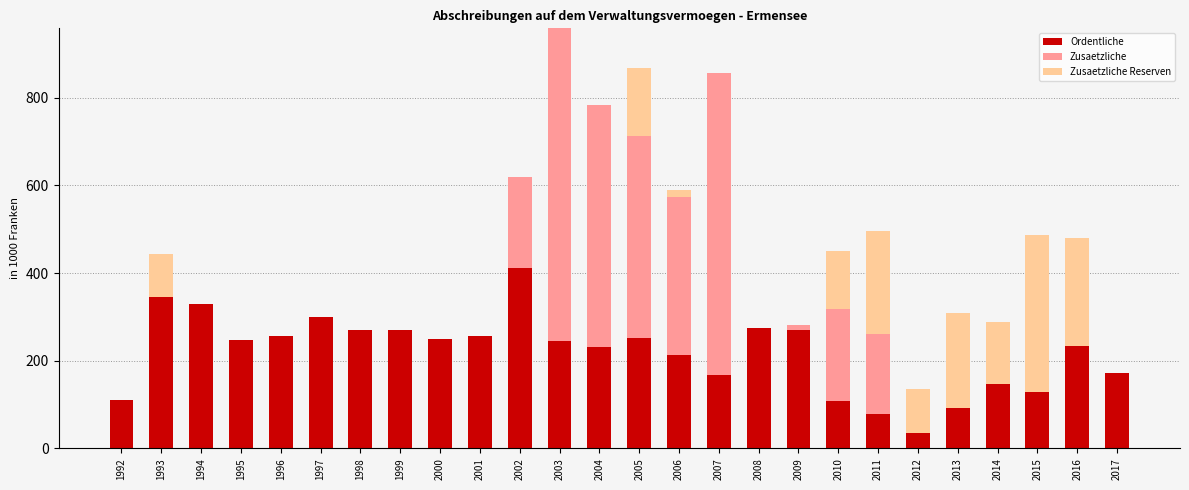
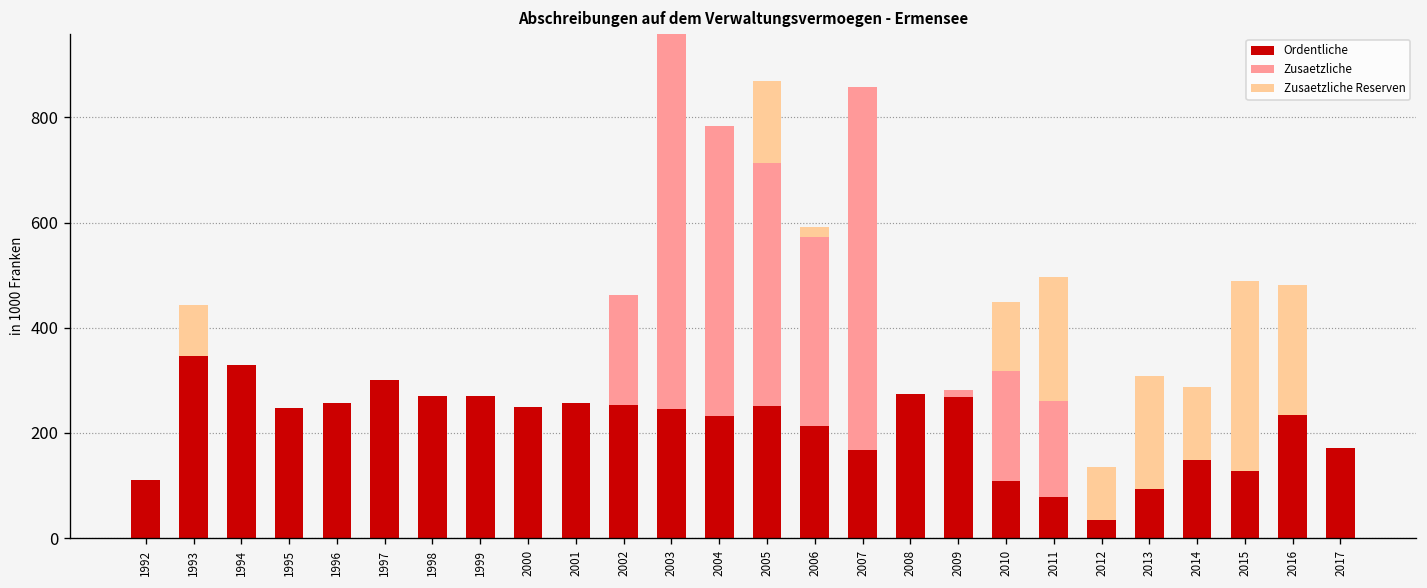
  {
    "Ordentliche": {
      "1992": 110,
      "1993": 350,
      "1994": 330,
      "1995": 250,
      "1996": 260,
      "1997": 300,
      "1998": 270,
      "1999": 270,
      "2000": 250,
      "2001": 260,
-     "2002": 410,
+     "2002": 250,
      "2003": 250,
      "2004": 230,
      "2005": 250,
      "2006": 210,
      "2007": 170,
      "2008": 270,
      "2009": 270,
      "2010": 110,
      "2011": 80,
      "2012": 30,
      "2013": 90,
      "2014": 150,
      "2015": 130,
      "2016": 230,
      "2017": 170
    }
  }
